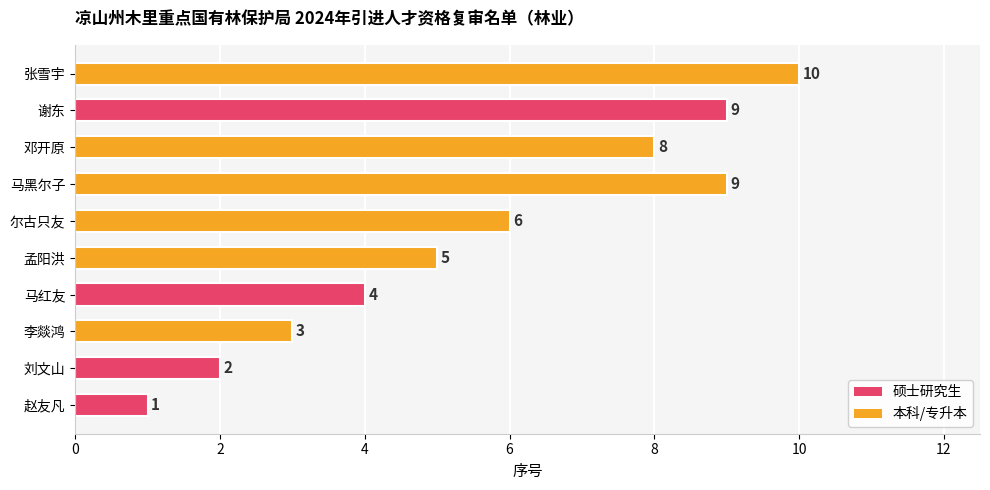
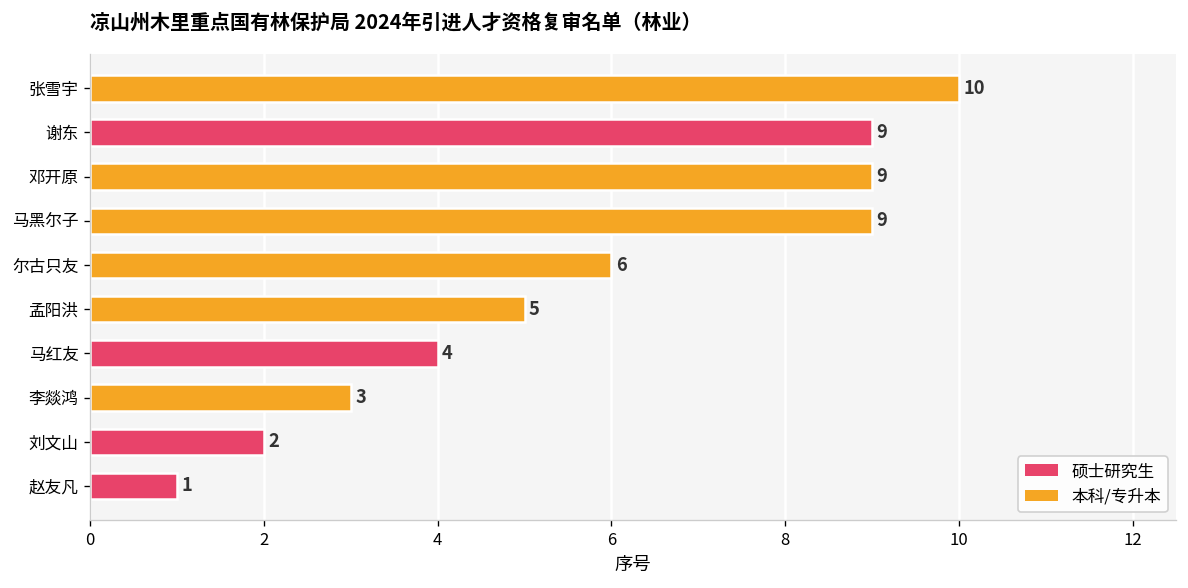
  {
    "张雪宇": 10,
    "谢东": 9,
-   "邓开原": 8,
+   "邓开原": 9,
    "马黑尔子": 9,
    "尔古只友": 6,
    "孟阳洪": 5,
    "马红友": 4,
    "李燚鸿": 3,
    "刘文山": 2,
    "赵友凡": 1
  }
